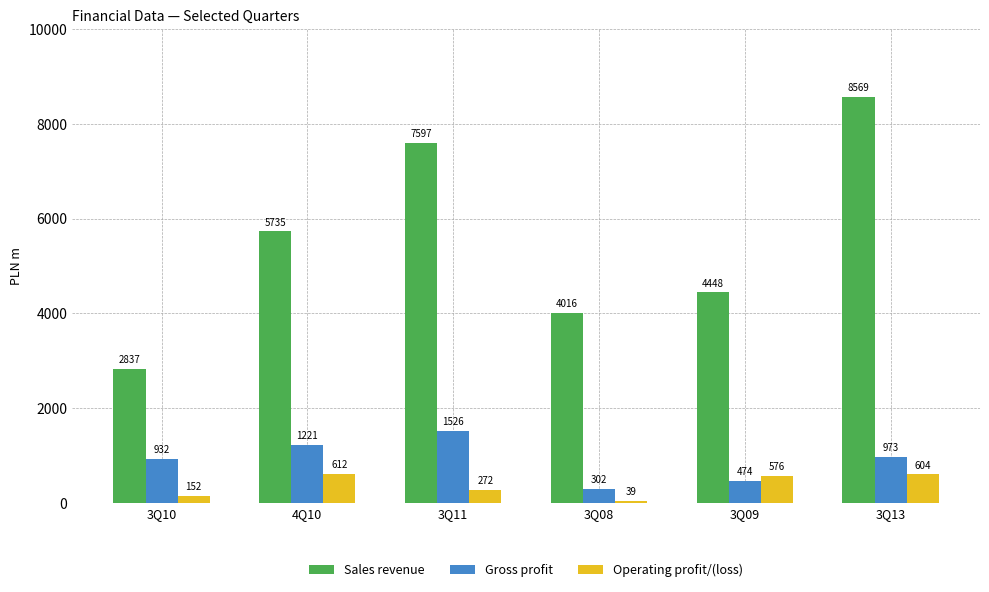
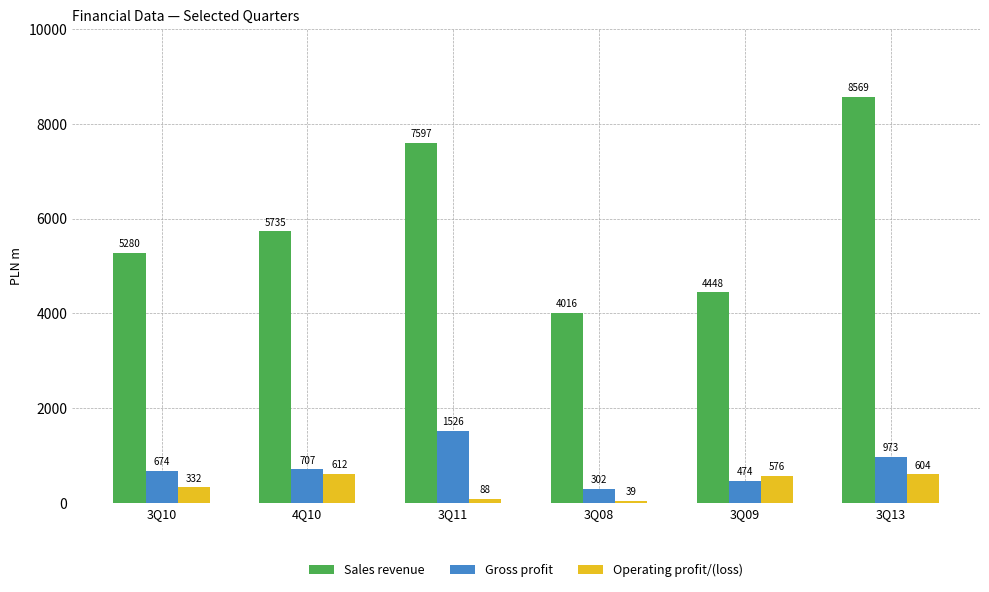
  {
    "Sales revenue": {
-     "3Q10": 2837,
+     "3Q10": 5280,
      "4Q10": 5735,
      "3Q11": 7597,
      "3Q08": 4016,
      "3Q09": 4448,
      "3Q13": 8569
    },
    "Gross profit": {
-     "3Q10": 932,
-     "4Q10": 1221,
+     "3Q10": 674,
+     "4Q10": 707,
      "3Q11": 1526,
      "3Q08": 302,
      "3Q09": 474,
      "3Q13": 973
    },
    "Operating profit/(loss)": {
-     "3Q10": 152,
+     "3Q10": 332,
      "4Q10": 612,
-     "3Q11": 272,
+     "3Q11": 88,
      "3Q08": 39,
      "3Q09": 576,
      "3Q13": 604
    }
  }
